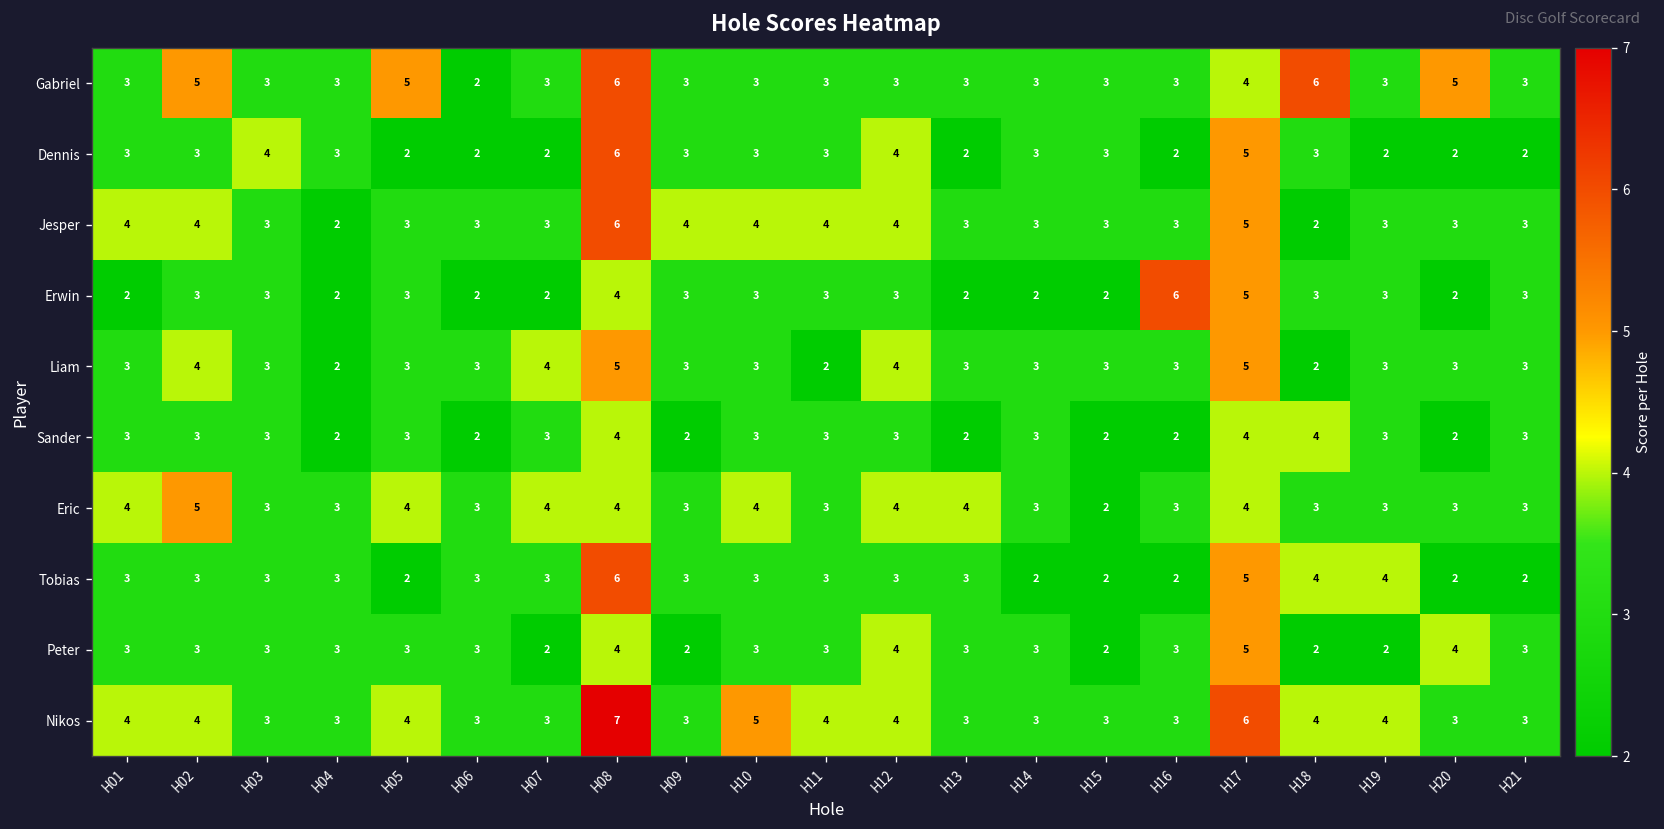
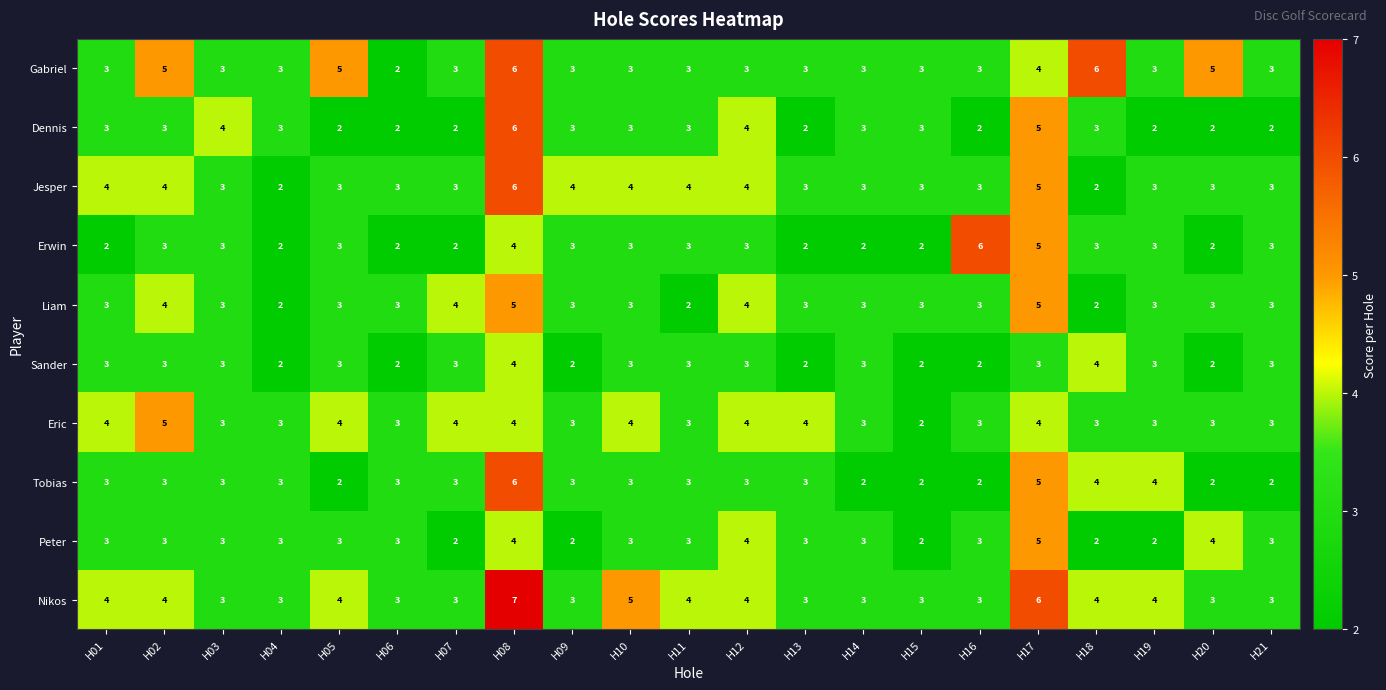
  {
    "Sander": {
      "H01": 3,
      "H02": 3,
      "H03": 3,
      "H04": 2,
      "H05": 3,
      "H06": 2,
      "H07": 3,
      "H08": 4,
      "H09": 2,
      "H10": 3,
      "H11": 3,
      "H12": 3,
      "H13": 2,
      "H14": 3,
      "H15": 2,
      "H16": 2,
-     "H17": 4,
+     "H17": 3,
      "H18": 4,
      "H19": 3,
      "H20": 2,
      "H21": 3
    }
  }
